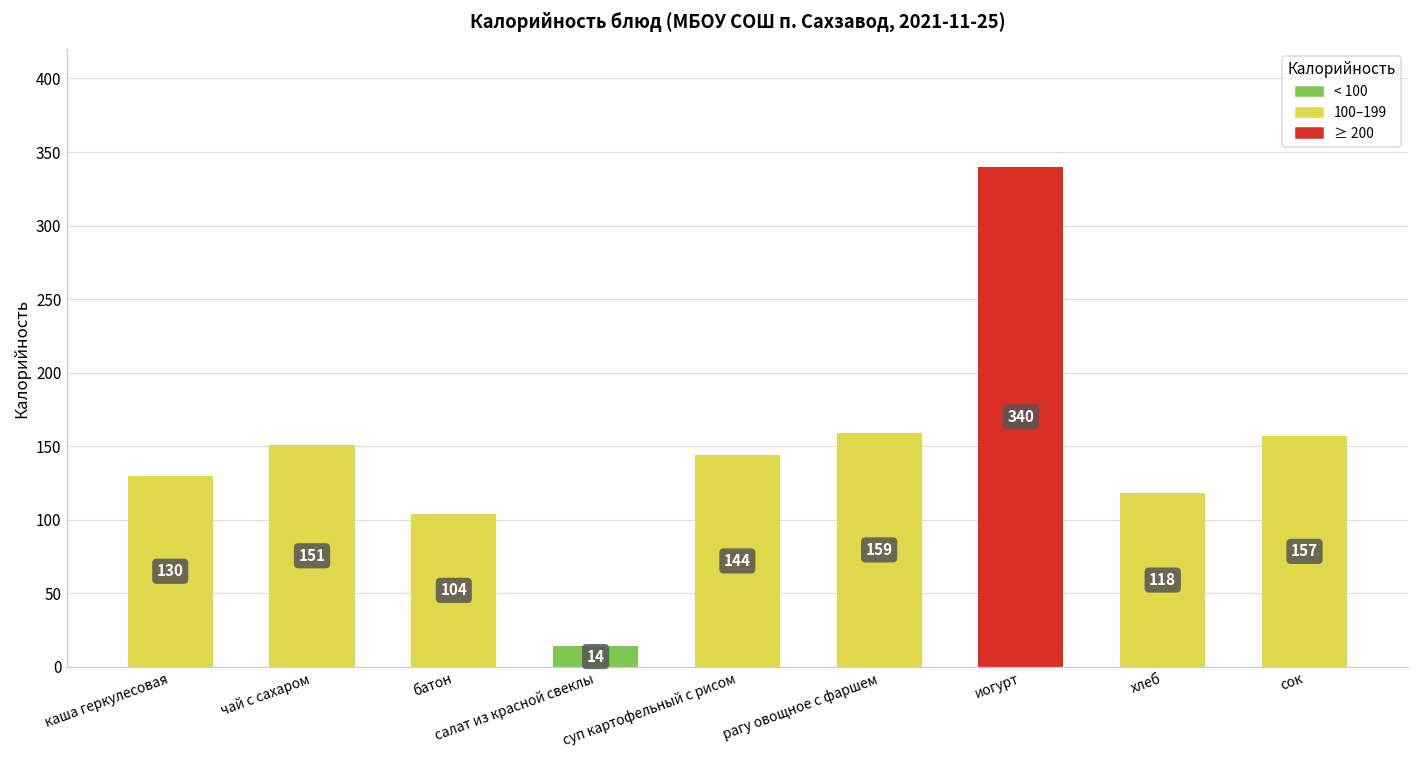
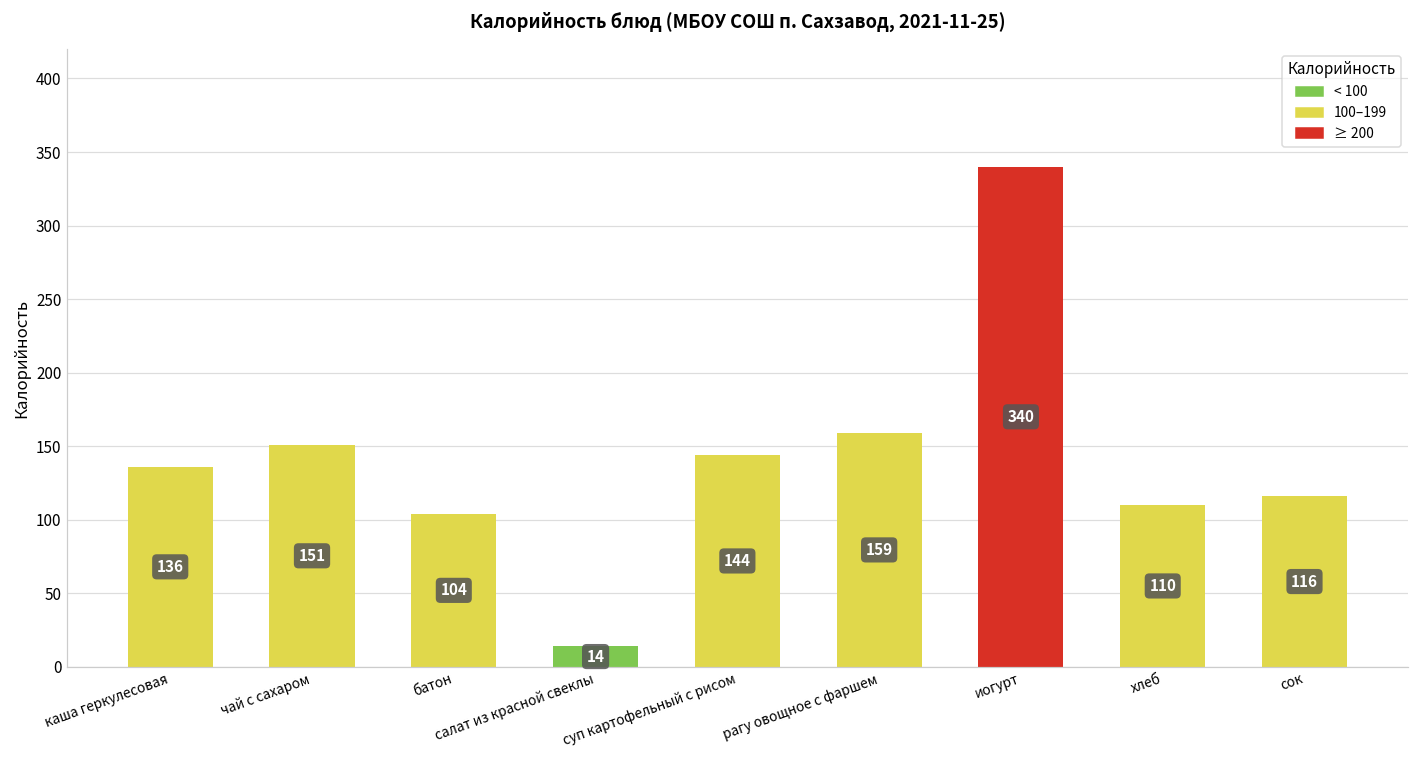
  {
-   "каша геркулесовая": 130,
-   "хлеб": 118,
-   "сок": 157
+   "каша геркулесовая": 136,
+   "хлеб": 110,
+   "сок": 116
  }
